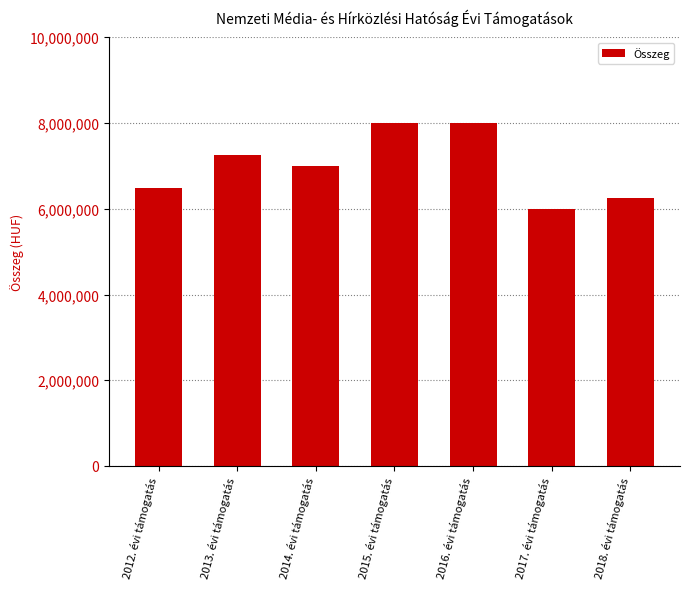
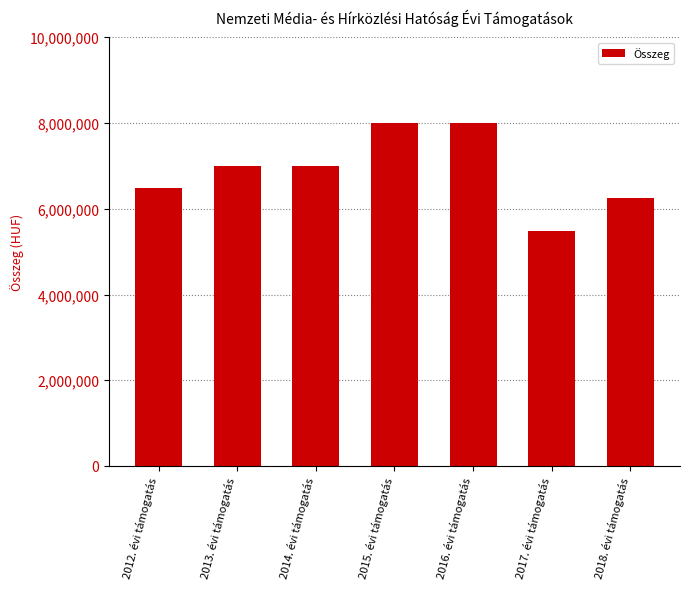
  {
    "2012. évi támogatás": "6,500,000",
-   "2013. évi támogatás": "7,300,000",
+   "2013. évi támogatás": "7,000,000",
    "2014. évi támogatás": "7,000,000",
    "2015. évi támogatás": "8,000,000",
    "2016. évi támogatás": "8,000,000",
-   "2017. évi támogatás": "6,000,000",
+   "2017. évi támogatás": "5,500,000",
    "2018. évi támogatás": "6,200,000"
  }
